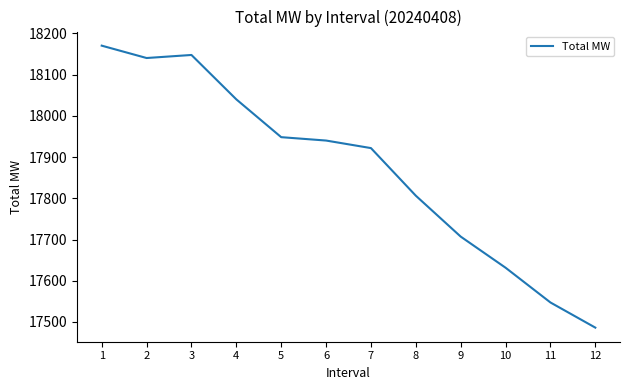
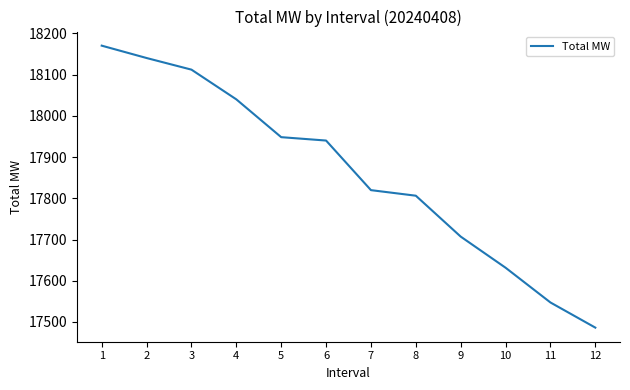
  {
    "1": 18170,
    "2": 18140,
-   "3": 18150,
+   "3": 18110,
    "4": 18040,
    "5": 17950,
    "6": 17940,
-   "7": 17920,
+   "7": 17820,
    "8": 17810,
    "9": 17710,
    "10": 17630,
    "11": 17550,
    "12": 17490
  }
